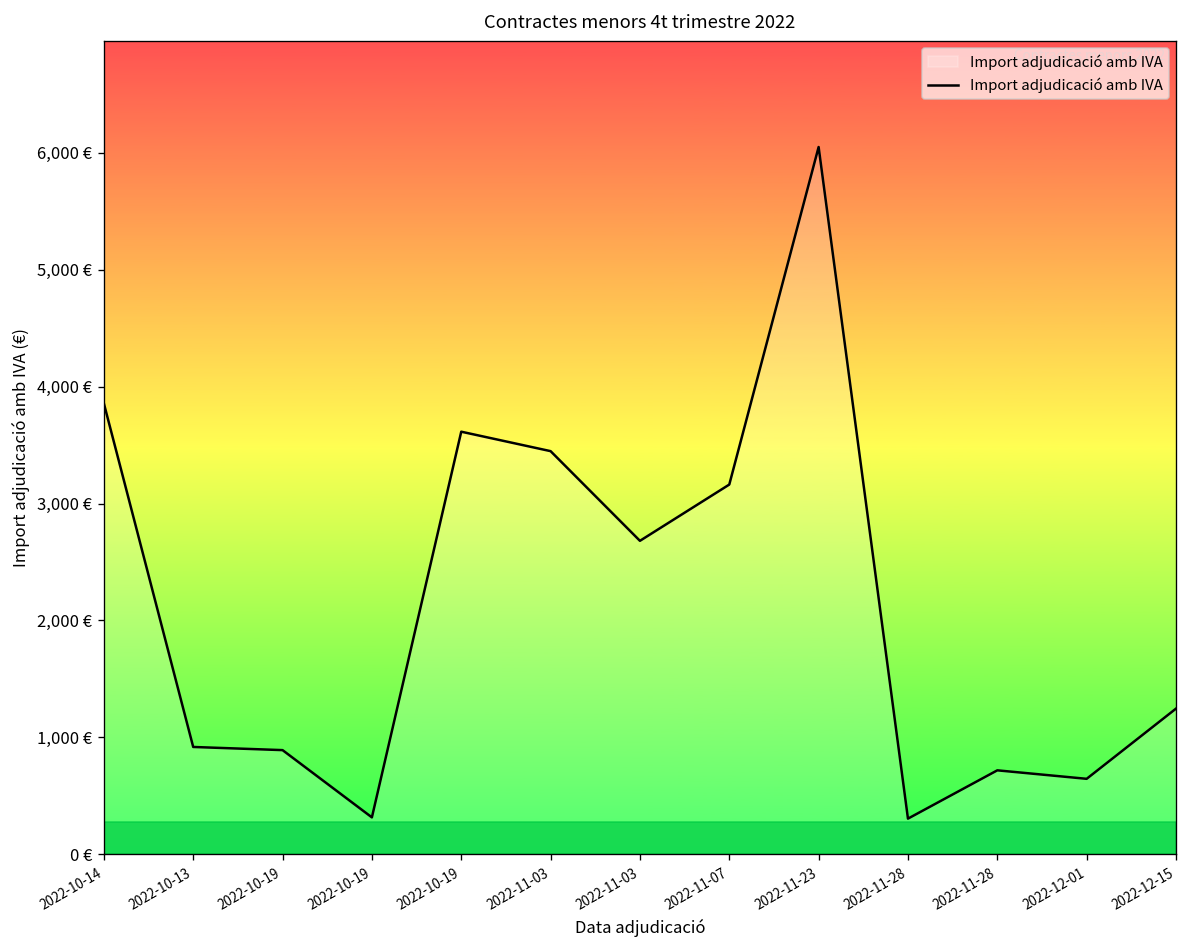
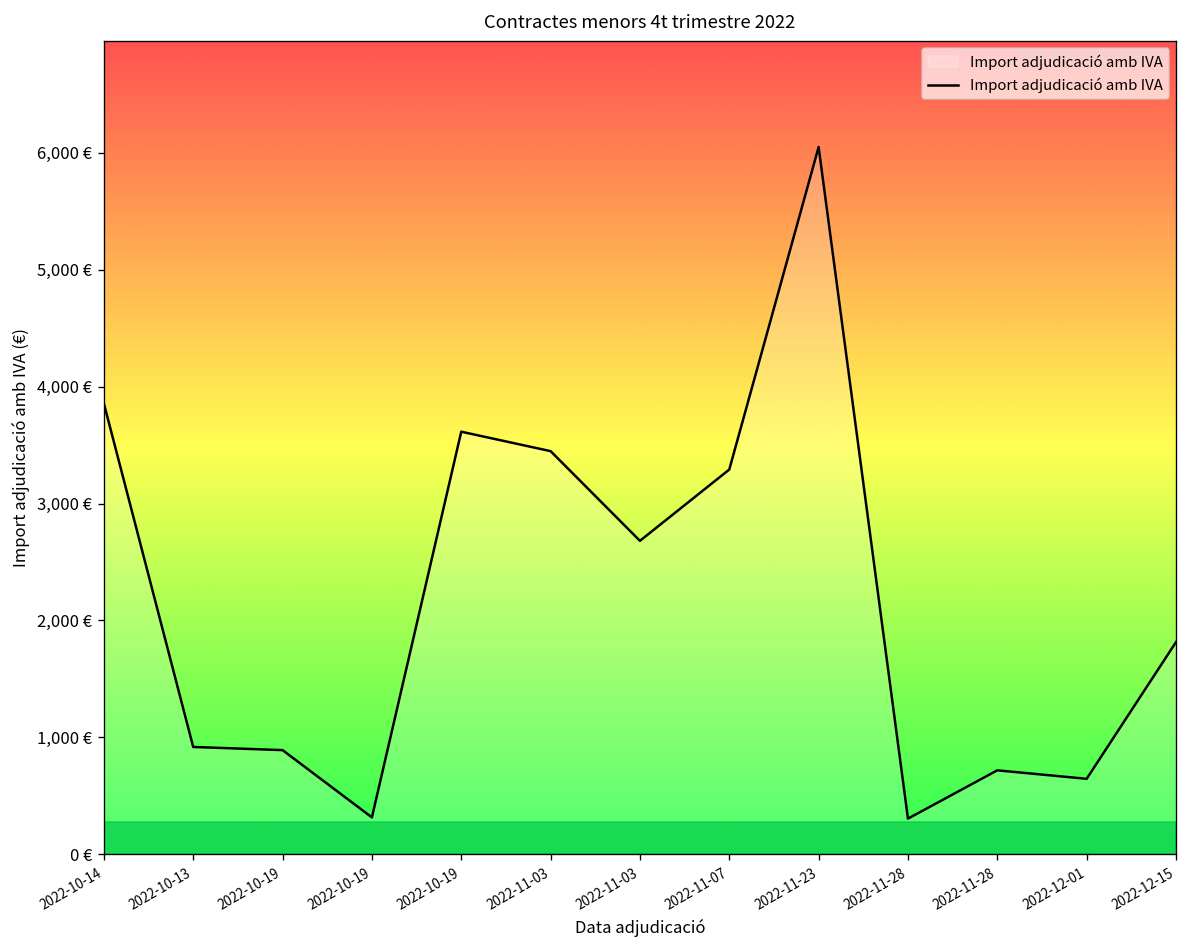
  {
    "2022-10-14": "3,900 €",
    "2022-10-13": "900 €",
-   "2022-11-07": "3,200 €",
+   "2022-11-07": "3,300 €",
    "2022-11-23": "6,100 €",
    "2022-12-01": "600 €",
-   "2022-12-15": "1,200 €"
+   "2022-12-15": "1,800 €"
  }
